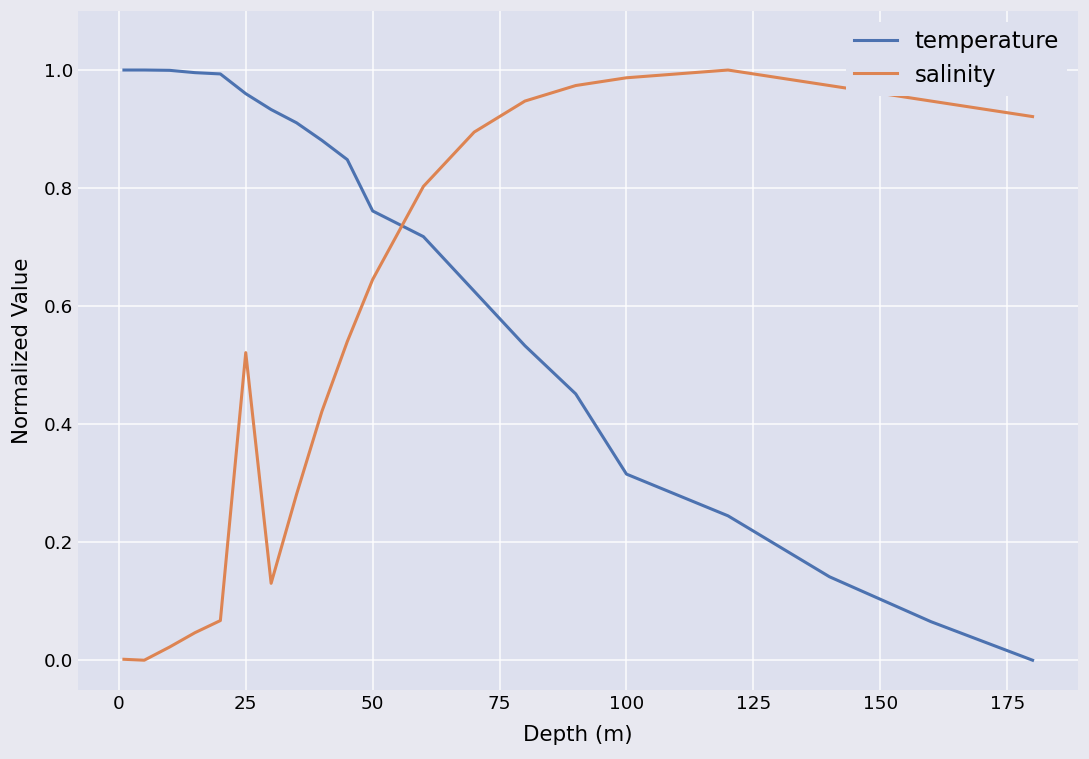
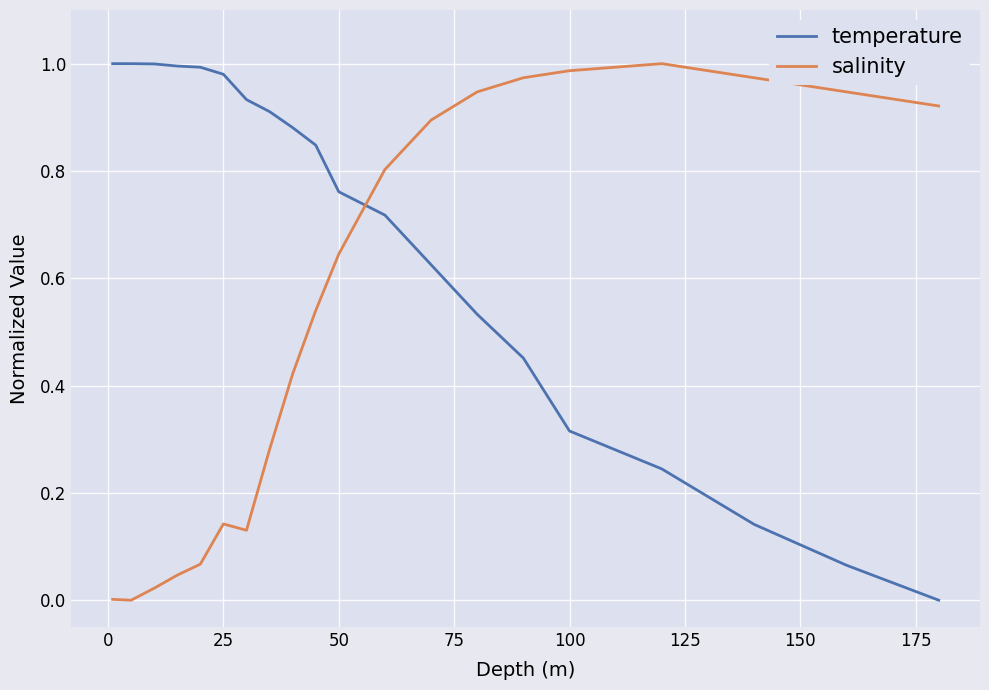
  {
    "temperature": {
-     "25": 0.96,
+     "25": 0.98,
      "50": 0.76,
      "100": 0.32
    },
    "salinity": {
-     "25": 0.52,
+     "25": 0.14,
      "50": 0.65,
      "100": 0.99
    }
  }
